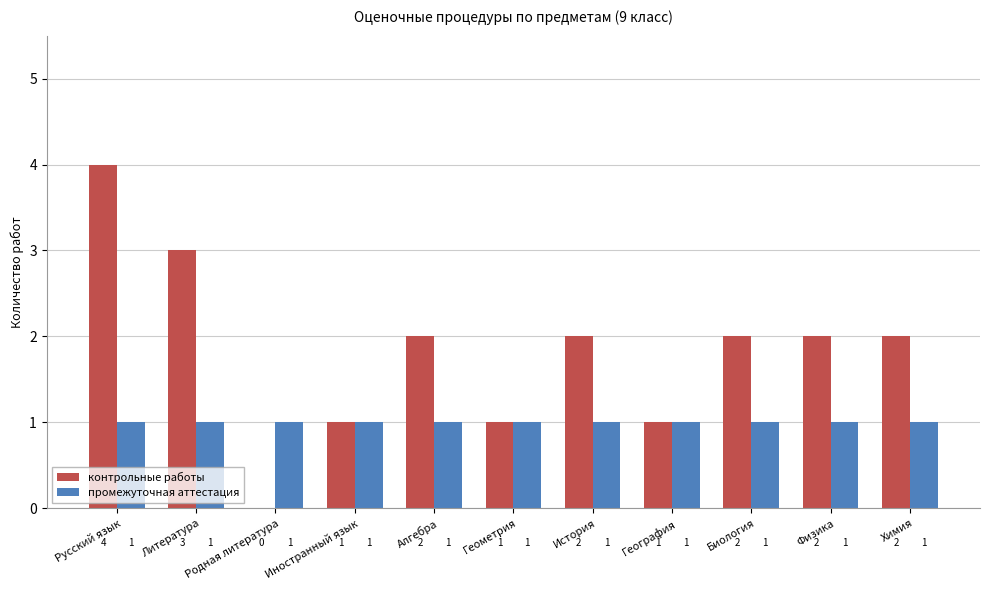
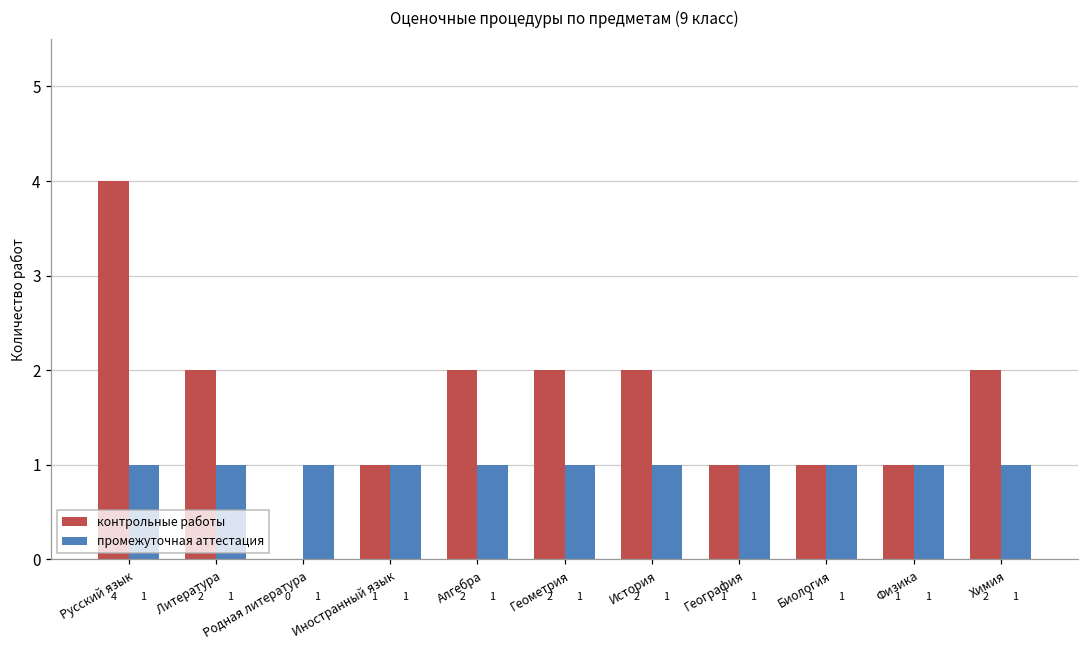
  {
    "контрольные работы": {
-     "Литература": 3,
-     "Геометрия": 1,
-     "Биология": 2,
-     "Физика": 2
+     "Литература": 2,
+     "Геометрия": 2,
+     "Биология": 1,
+     "Физика": 1
    },
    "промежуточная аттестация": {
      "Русский язык": 1.0,
      "Литература": 1.0,
      "Родная литература": 1.0,
      "Иностранный язык": 1.0,
      "Алгебра": 1.0,
      "Геометрия": 1.0,
      "История": 1.0,
      "География": 1.0,
      "Биология": 1.0,
      "Физика": 1.0,
      "Химия": 1.0
    }
  }
